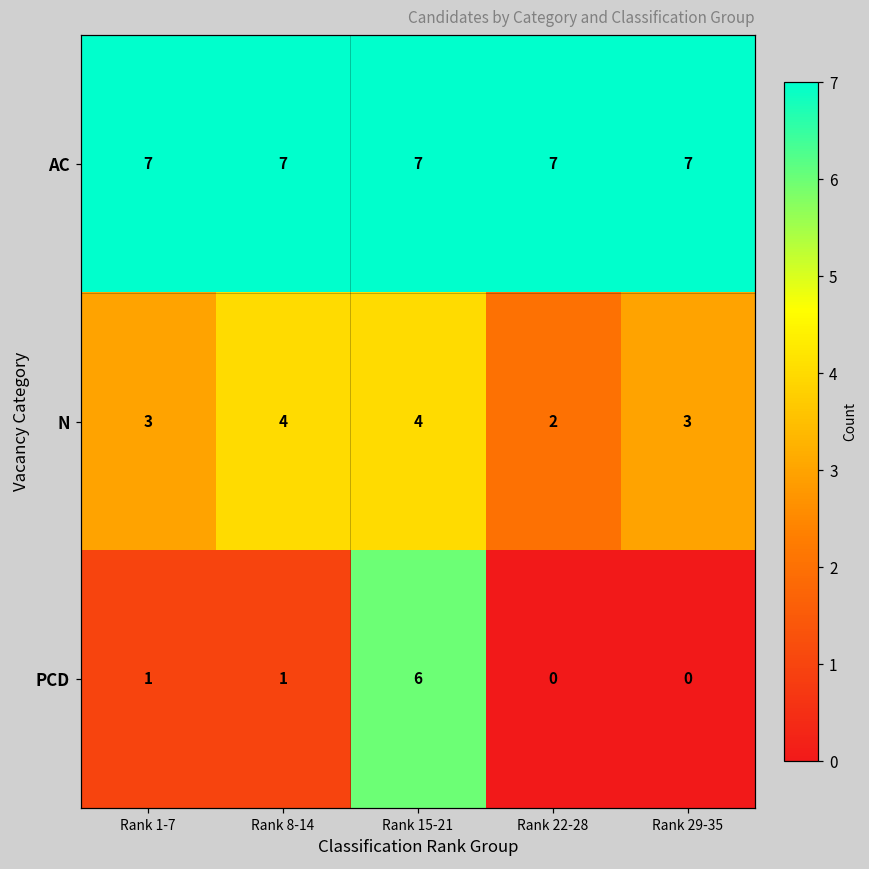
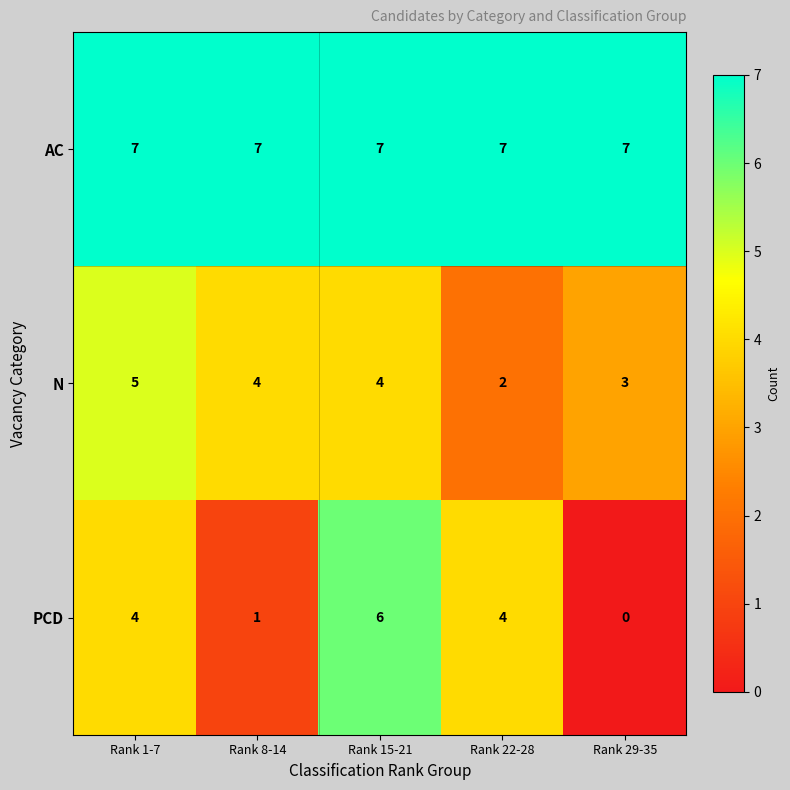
  {
    "AC": {
      "Rank 1-7": 7,
      "Rank 8-14": 7,
      "Rank 15-21": 7,
      "Rank 22-28": 7,
      "Rank 29-35": 7
    },
    "N": {
-     "Rank 1-7": 3,
+     "Rank 1-7": 5,
      "Rank 8-14": 4,
      "Rank 15-21": 4,
      "Rank 22-28": 2,
      "Rank 29-35": 3
    },
    "PCD": {
-     "Rank 1-7": 1,
+     "Rank 1-7": 4,
      "Rank 8-14": 1,
      "Rank 15-21": 6,
-     "Rank 22-28": 0,
+     "Rank 22-28": 4,
      "Rank 29-35": 0
    }
  }
